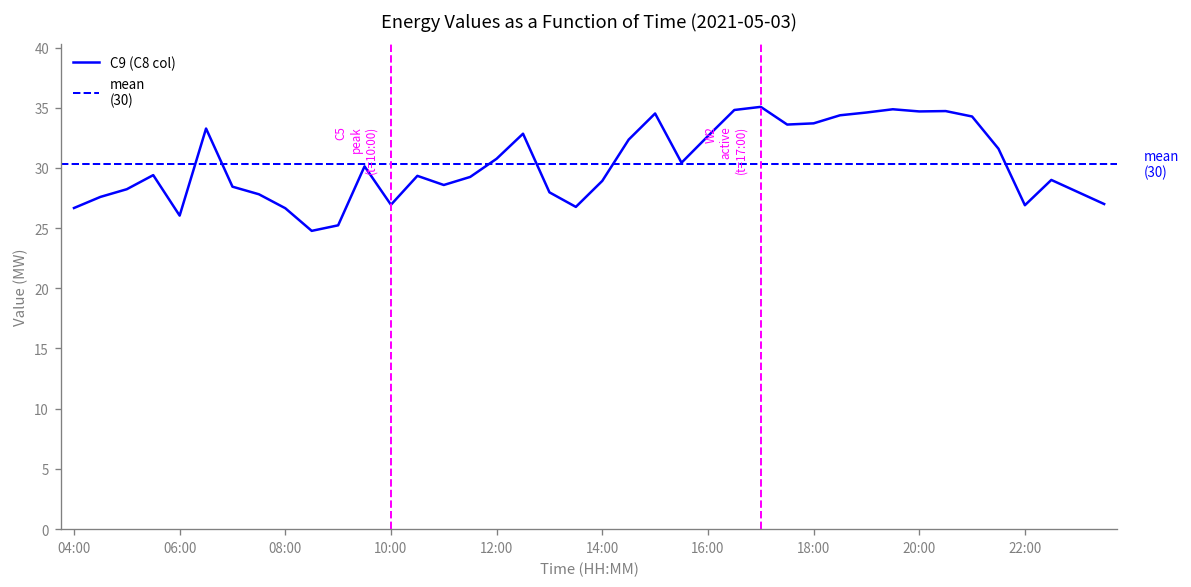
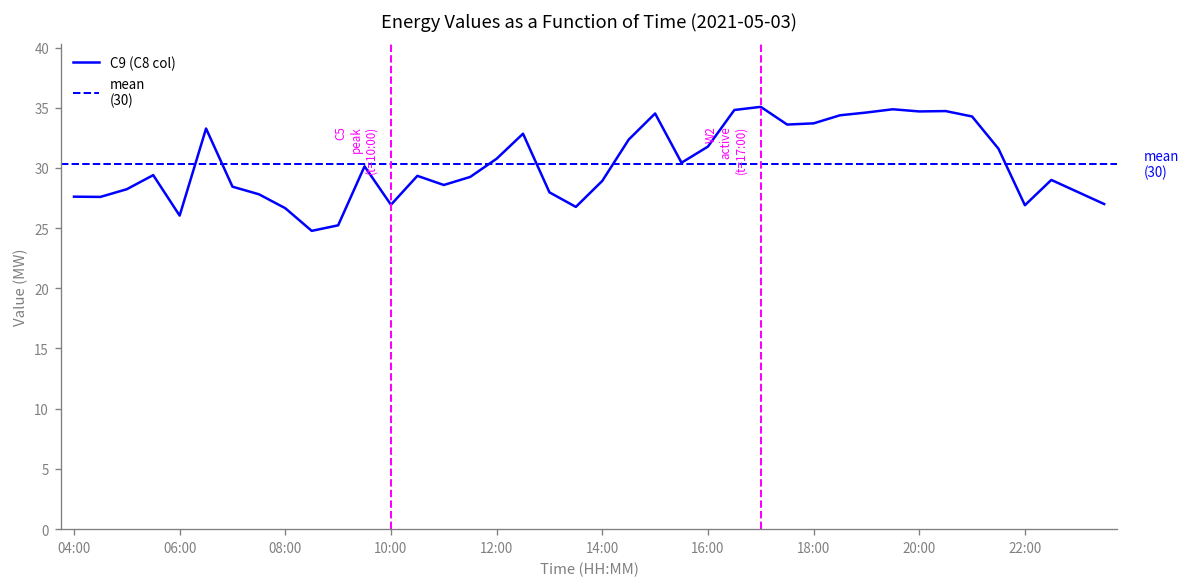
  {
-   "04:00": 26.7,
+   "04:00": 27.6,
    "06:00": 26.0,
    "08:00": 26.6,
    "10:00": 26.9,
    "12:00": 30.8,
    "14:00": 28.9,
-   "16:00": 32.6,
+   "16:00": 31.8,
    "18:00": 33.7,
    "20:00": 34.7,
    "22:00": 26.9
  }
